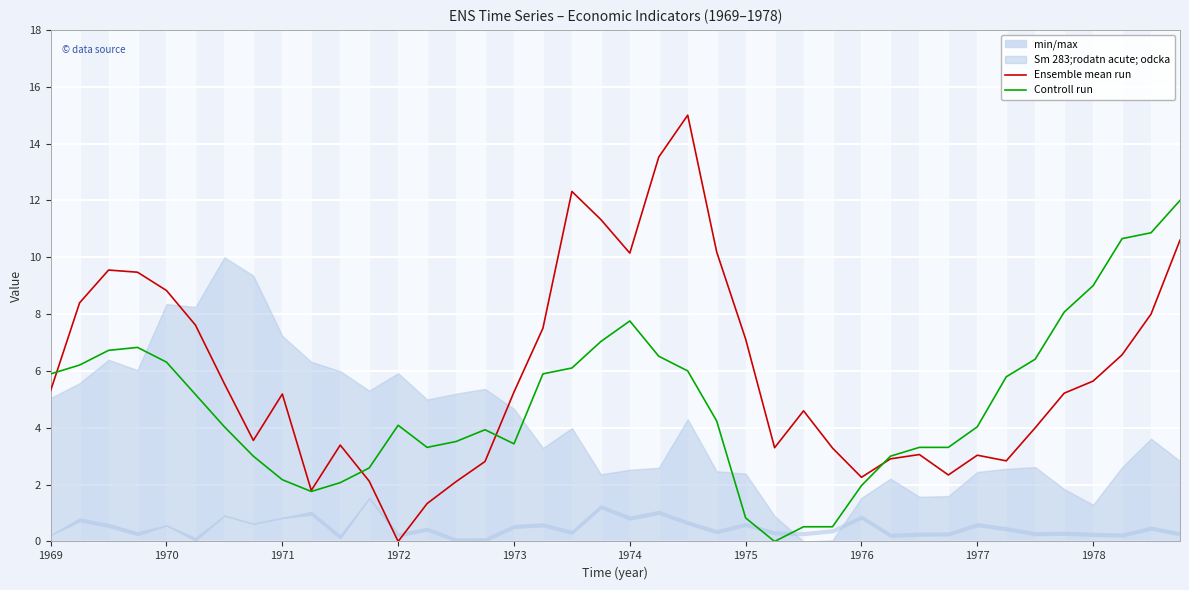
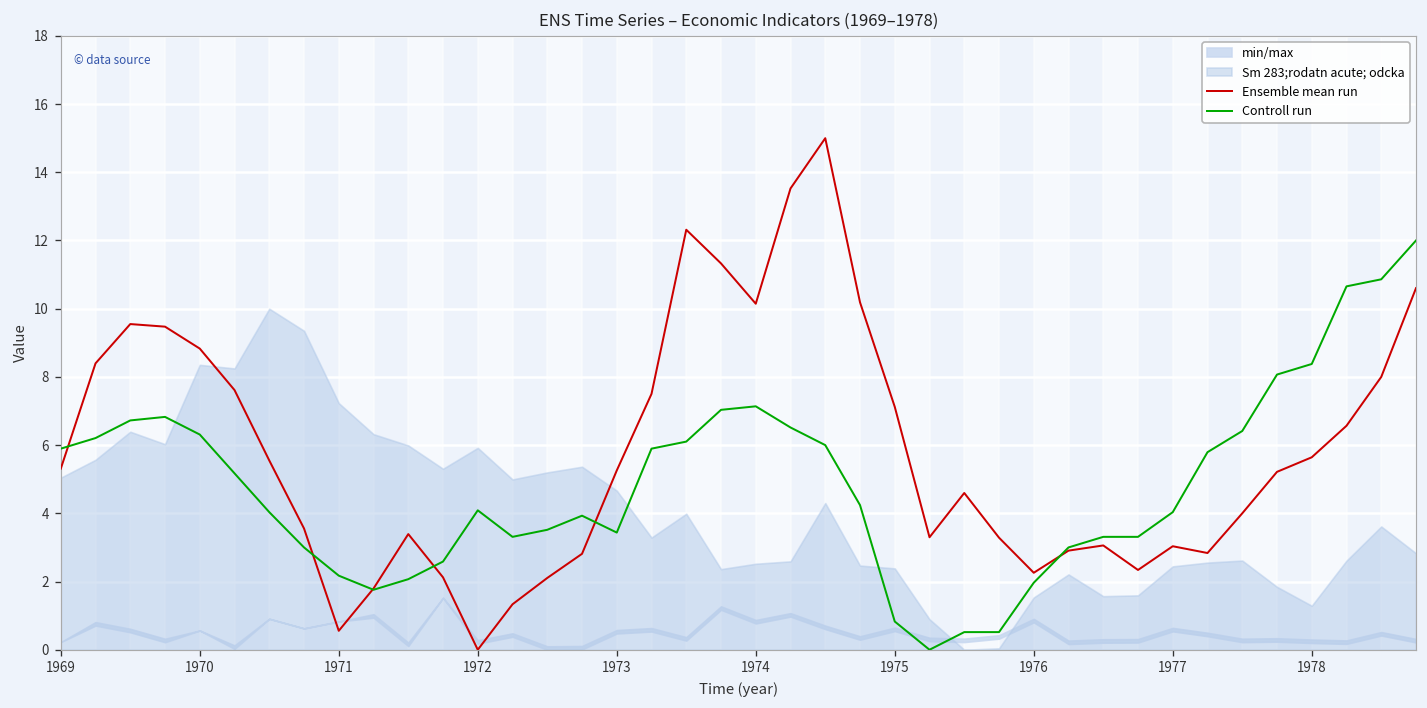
  {
    "Ensemble mean run": {
      "1969": 5.3,
      "1970": 8.8,
-     "1971": 5.2,
+     "1971": 0.6,
      "1972": 0.0,
      "1973": 5.3,
      "1974": 10.1,
      "1975": 7.1,
      "1976": 2.3,
      "1977": 3.0,
      "1978": 5.6
    },
    "Controll run": {
      "1969": 5.9,
      "1970": 6.3,
      "1971": 2.2,
      "1972": 4.1,
      "1973": 3.4,
-     "1974": 7.8,
+     "1974": 7.1,
      "1975": 0.8,
      "1976": 2.0,
      "1977": 4.0,
-     "1978": 9.0
+     "1978": 8.4
    }
  }
